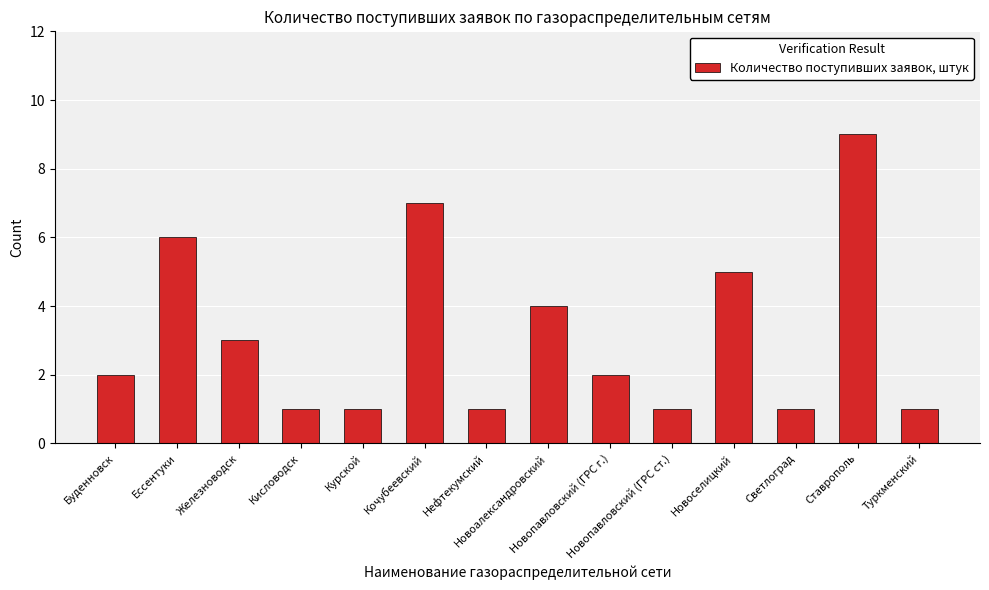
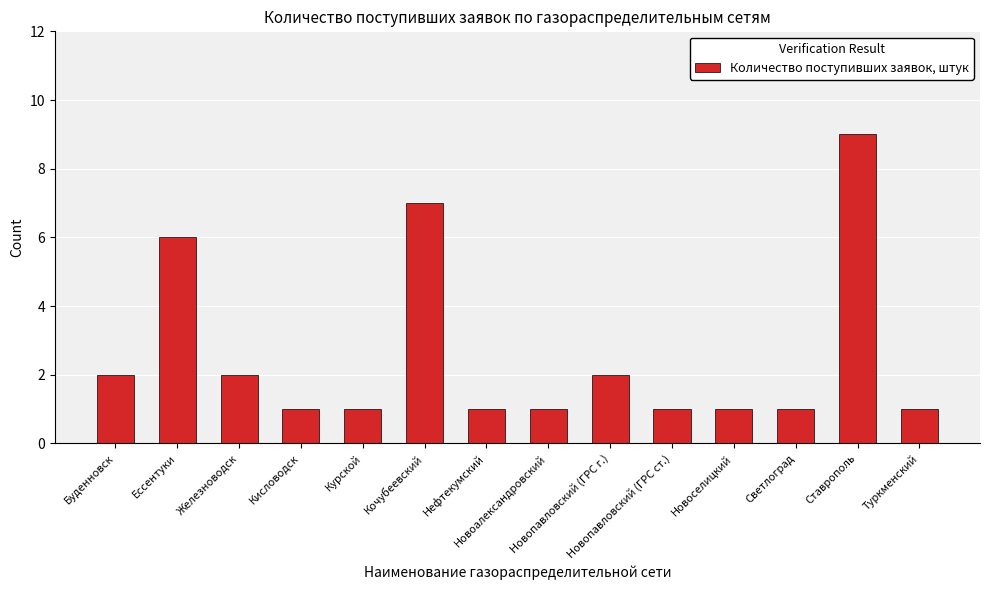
  {
    "Буденновск": 2,
    "Ессентуки": 6,
-   "Железноводск": 3,
+   "Железноводск": 2,
    "Кисловодск": 1,
    "Курской": 1,
    "Кочубеевский": 7,
    "Нефтекумский": 1,
-   "Новоалександровский": 4,
+   "Новоалександровский": 1,
    "Новопавловский (ГРС г.)": 2,
    "Новопавловский (ГРС ст.)": 1,
-   "Новоселицкий": 5,
+   "Новоселицкий": 1,
    "Светлоград": 1,
    "Ставрополь": 9,
    "Туркменский": 1
  }
